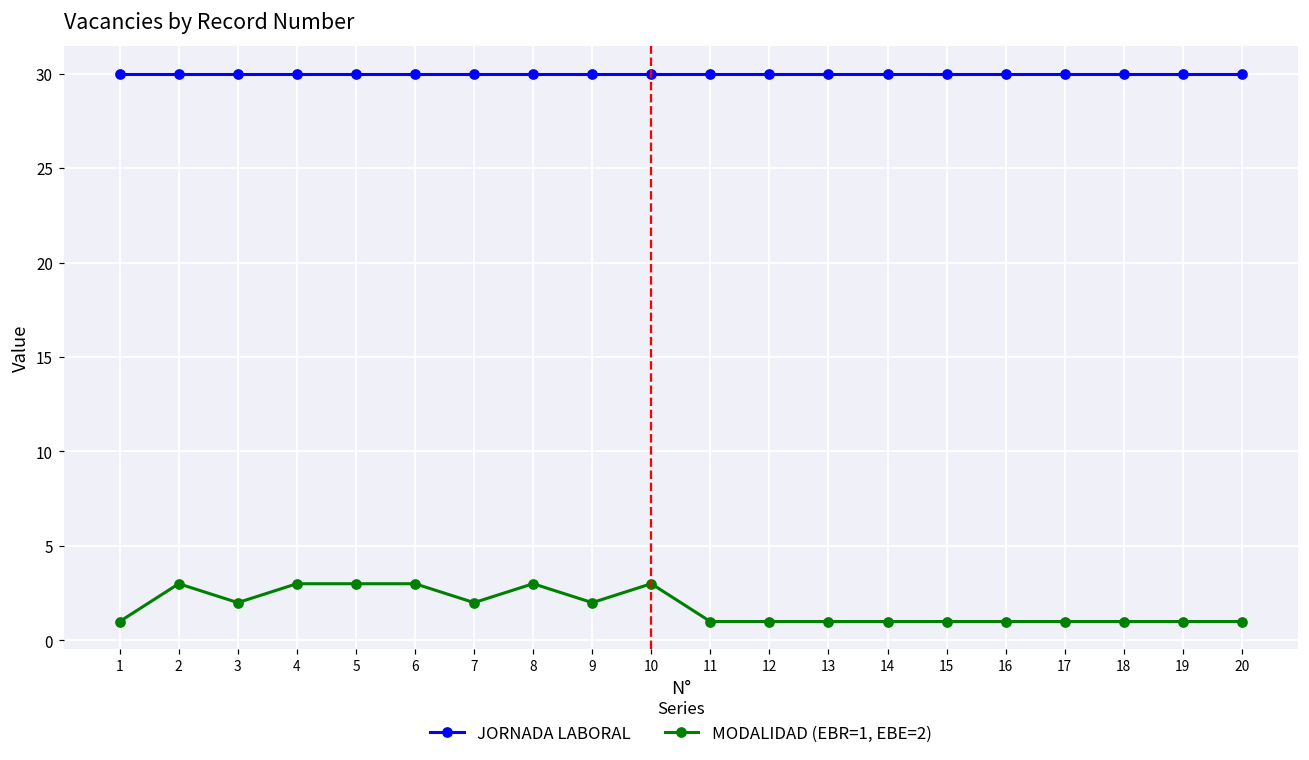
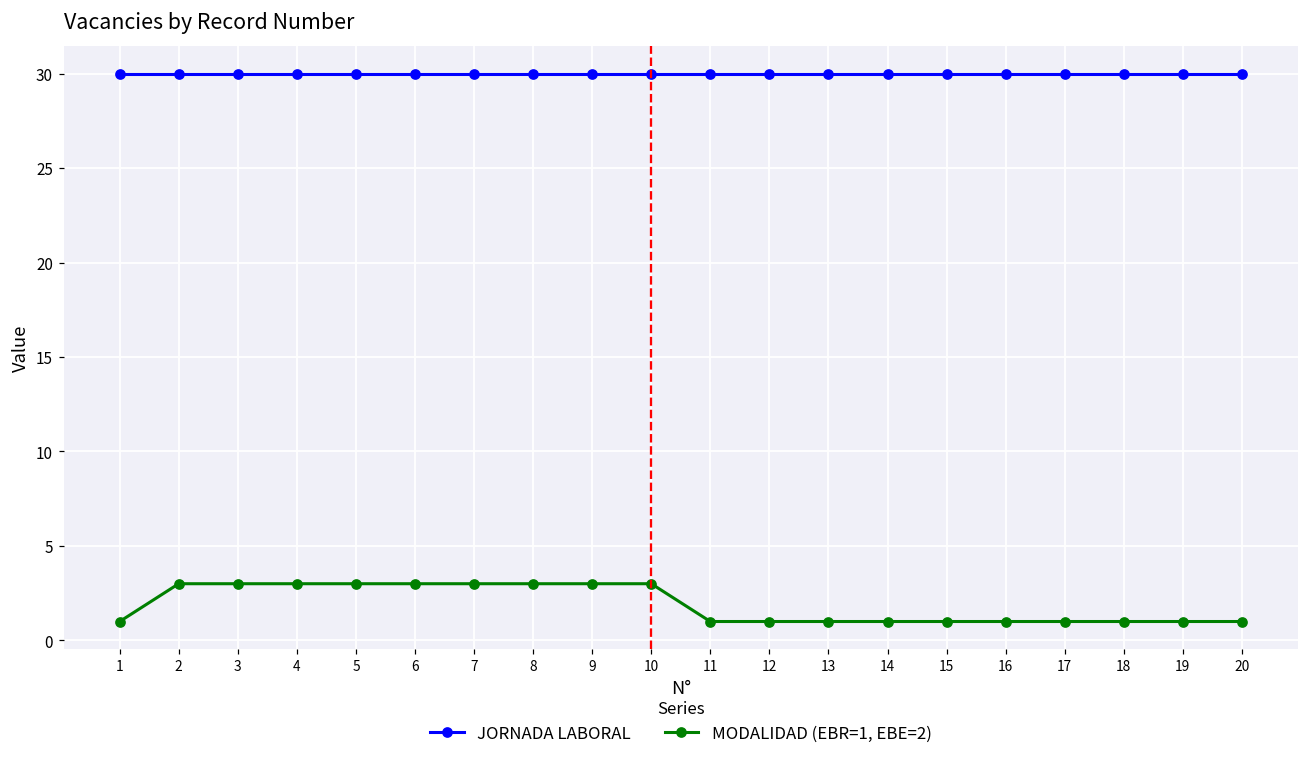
  {
    "JORNADA LABORAL": {
      "1": 30,
      "2": 30,
      "3": 30,
      "4": 30,
      "5": 30,
      "6": 30,
      "7": 30,
      "8": 30,
      "9": 30,
      "10": 30,
      "11": 30,
      "12": 30,
      "13": 30,
      "14": 30,
      "15": 30,
      "16": 30,
      "17": 30,
      "18": 30,
      "19": 30,
      "20": 30
    },
    "MODALIDAD (EBR=1, EBE=2)": {
      "1": 1,
      "2": 3,
-     "3": 2,
+     "3": 3,
      "4": 3,
      "5": 3,
      "6": 3,
-     "7": 2,
+     "7": 3,
      "8": 3,
-     "9": 2,
+     "9": 3,
      "10": 3,
      "11": 1,
      "12": 1,
      "13": 1,
      "14": 1,
      "15": 1,
      "16": 1,
      "17": 1,
      "18": 1,
      "19": 1,
      "20": 1
    }
  }
